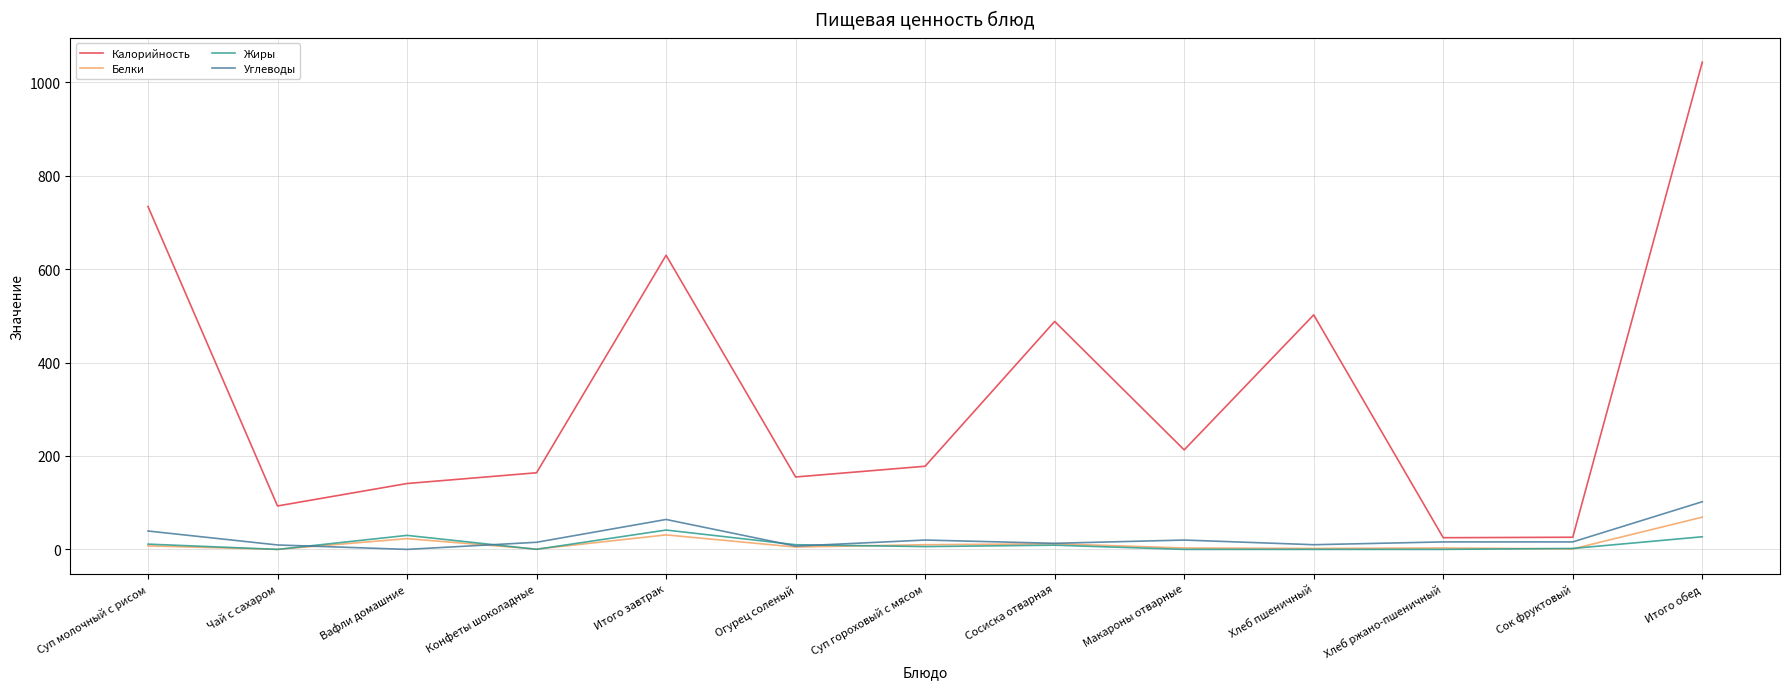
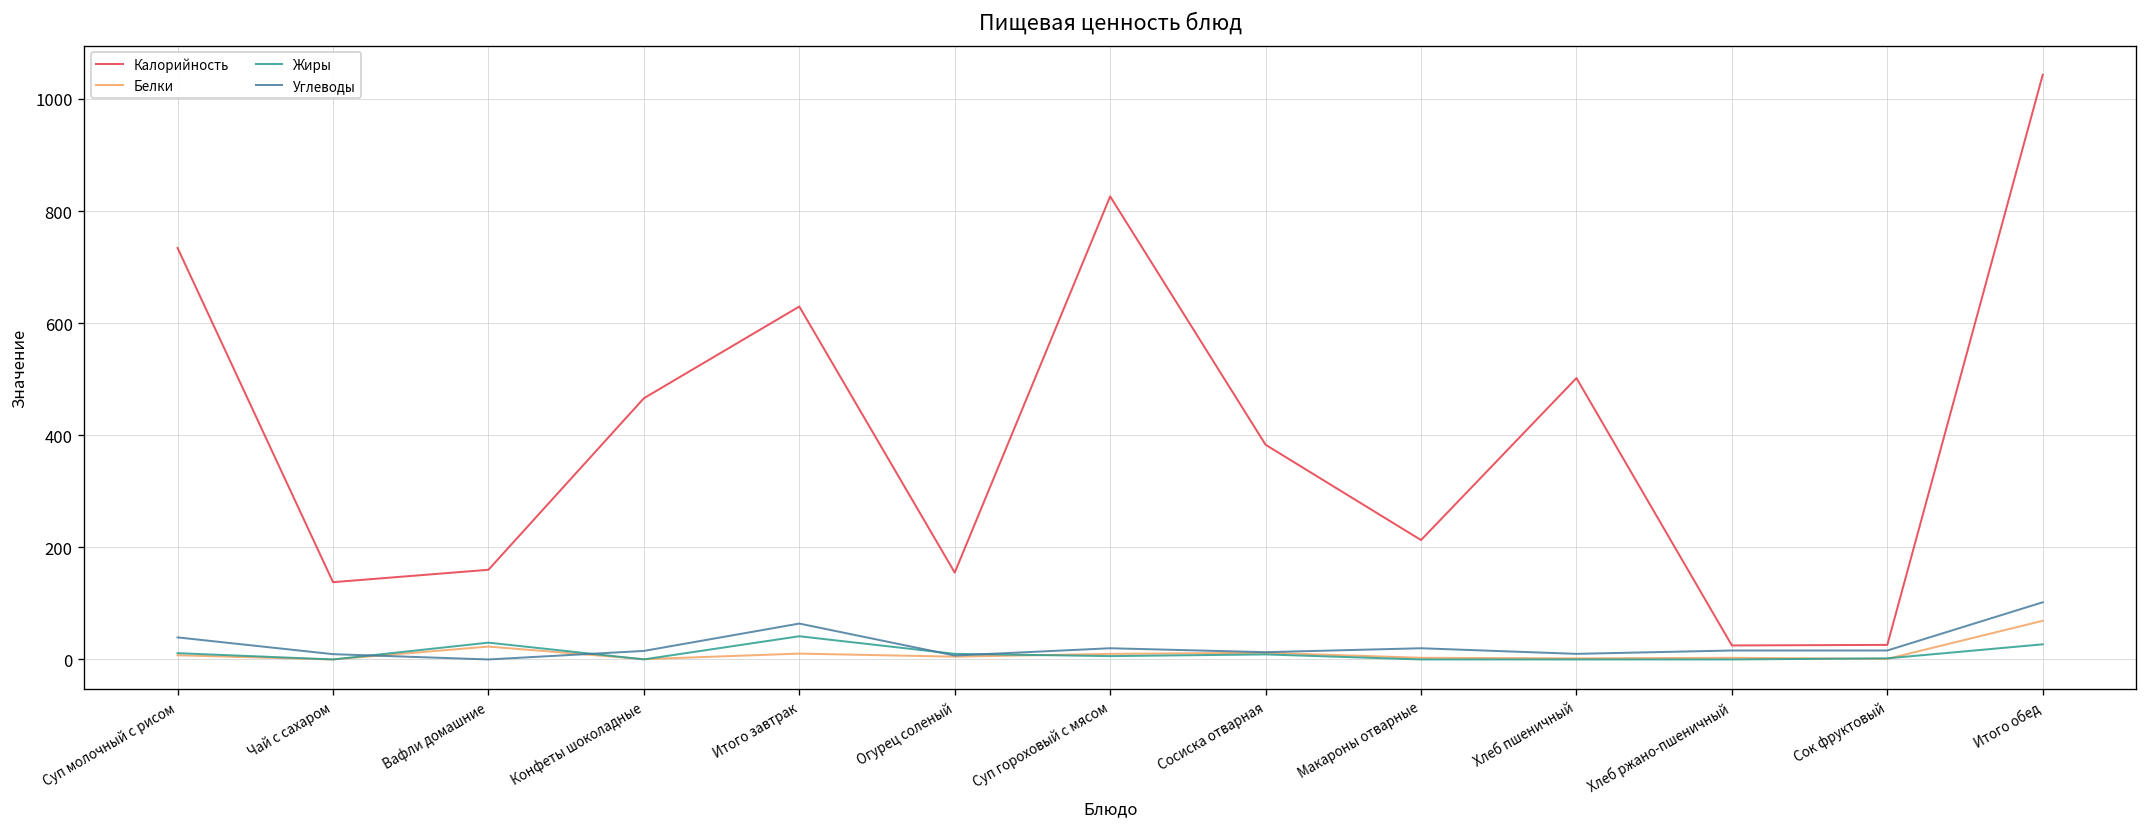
  {
    "Калорийность": {
      "Суп молочный с рисом": 730,
-     "Чай с сахаром": 90,
-     "Вафли домашние": 140,
-     "Конфеты шоколадные": 160,
+     "Чай с сахаром": 140,
+     "Вафли домашние": 160,
+     "Конфеты шоколадные": 470,
      "Итого завтрак": 630,
      "Огурец соленый": 160,
-     "Суп гороховый с мясом": 180,
-     "Сосиска отварная": 490,
+     "Суп гороховый с мясом": 830,
+     "Сосиска отварная": 380,
      "Макароны отварные": 210,
      "Хлеб пшеничный": 500,
      "Хлеб ржано-пшеничный": 30,
      "Сок фруктовый": 30,
      "Итого обед": 1040
    },
    "Белки": {
      "Вафли домашние": 20,
-     "Итого завтрак": 30,
+     "Итого завтрак": 10,
      "Итого обед": 70
    }
  }
